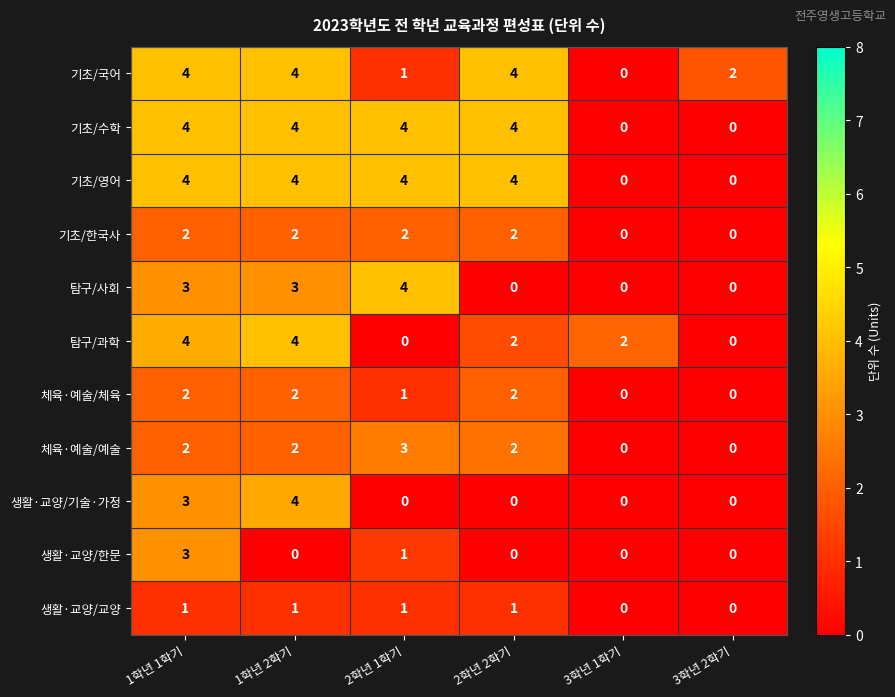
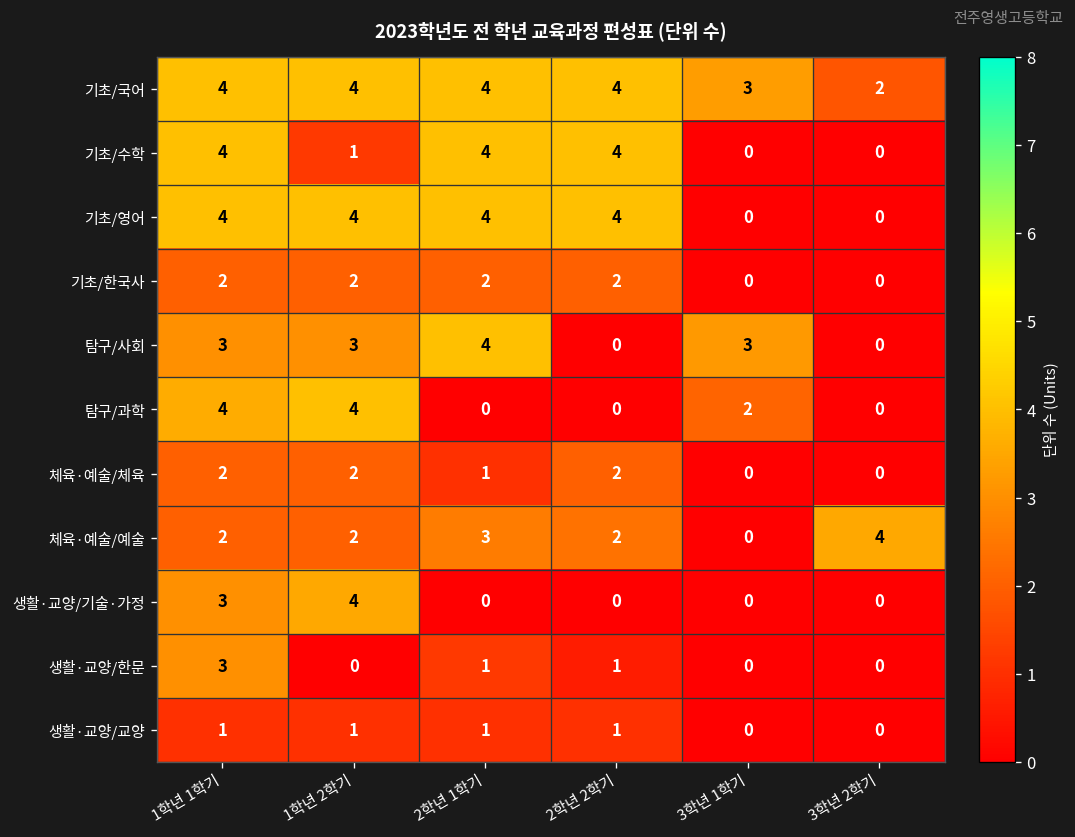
  {
    "기초/국어": {
      "1학년 1학기": 4,
      "1학년 2학기": 4,
-     "2학년 1학기": 1,
+     "2학년 1학기": 4,
      "2학년 2학기": 4,
-     "3학년 1학기": 0,
+     "3학년 1학기": 3,
      "3학년 2학기": 2
    },
    "기초/수학": {
      "1학년 1학기": 4,
-     "1학년 2학기": 4,
+     "1학년 2학기": 1,
      "2학년 1학기": 4,
      "2학년 2학기": 4,
      "3학년 1학기": 0,
      "3학년 2학기": 0
    },
    "기초/영어": {
      "1학년 1학기": 4,
      "1학년 2학기": 4,
      "2학년 1학기": 4,
      "2학년 2학기": 4,
      "3학년 1학기": 0,
      "3학년 2학기": 0
    },
    "기초/한국사": {
      "1학년 1학기": 2,
      "1학년 2학기": 2,
      "2학년 1학기": 2,
      "2학년 2학기": 2,
      "3학년 1학기": 0,
      "3학년 2학기": 0
    },
    "탐구/사회": {
      "1학년 1학기": 3,
      "1학년 2학기": 3,
      "2학년 1학기": 4,
      "2학년 2학기": 0,
-     "3학년 1학기": 0,
+     "3학년 1학기": 3,
      "3학년 2학기": 0
    },
    "탐구/과학": {
      "1학년 1학기": 4,
      "1학년 2학기": 4,
      "2학년 1학기": 0,
-     "2학년 2학기": 2,
+     "2학년 2학기": 0,
      "3학년 1학기": 2,
      "3학년 2학기": 0
    },
    "체육·예술/체육": {
      "1학년 1학기": 2,
      "1학년 2학기": 2,
      "2학년 1학기": 1,
      "2학년 2학기": 2,
      "3학년 1학기": 0,
      "3학년 2학기": 0
    },
    "체육·예술/예술": {
      "1학년 1학기": 2,
      "1학년 2학기": 2,
      "2학년 1학기": 3,
      "2학년 2학기": 2,
      "3학년 1학기": 0,
-     "3학년 2학기": 0
+     "3학년 2학기": 4
    },
    "생활·교양/기술·가정": {
      "1학년 1학기": 3,
      "1학년 2학기": 4,
      "2학년 1학기": 0,
      "2학년 2학기": 0,
      "3학년 1학기": 0,
      "3학년 2학기": 0
    },
    "생활·교양/한문": {
      "1학년 1학기": 3,
      "1학년 2학기": 0,
      "2학년 1학기": 1,
-     "2학년 2학기": 0,
+     "2학년 2학기": 1,
      "3학년 1학기": 0,
      "3학년 2학기": 0
    },
    "생활·교양/교양": {
      "1학년 1학기": 1,
      "1학년 2학기": 1,
      "2학년 1학기": 1,
      "2학년 2학기": 1,
      "3학년 1학기": 0,
      "3학년 2학기": 0
    }
  }
